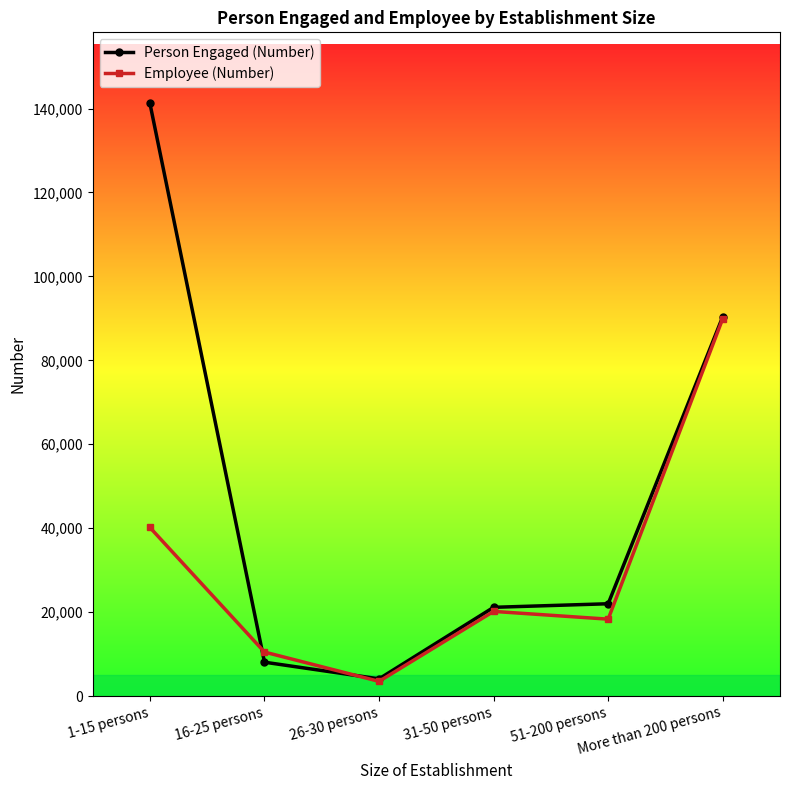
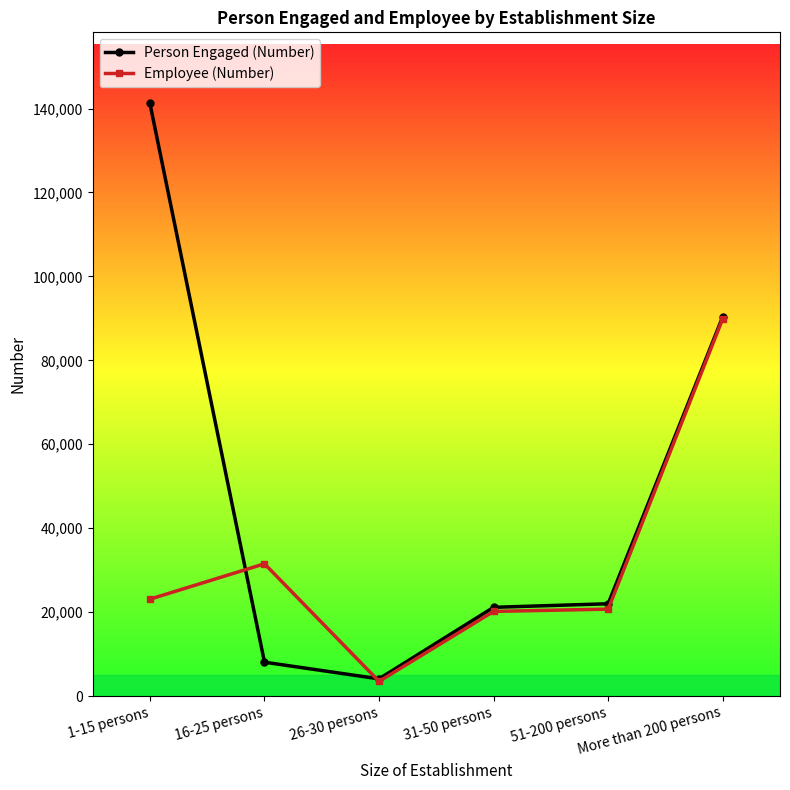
  {
    "Person Engaged (Number)": {
      "1-15 persons": "141,000",
      "16-25 persons": "8,000",
      "31-50 persons": "21,000",
      "51-200 persons": "22,000"
    },
    "Employee (Number)": {
-     "1-15 persons": "40,000",
-     "16-25 persons": "10,000",
+     "1-15 persons": "23,000",
+     "16-25 persons": "32,000",
      "31-50 persons": "20,000",
-     "51-200 persons": "18,000"
+     "51-200 persons": "21,000"
    }
  }
